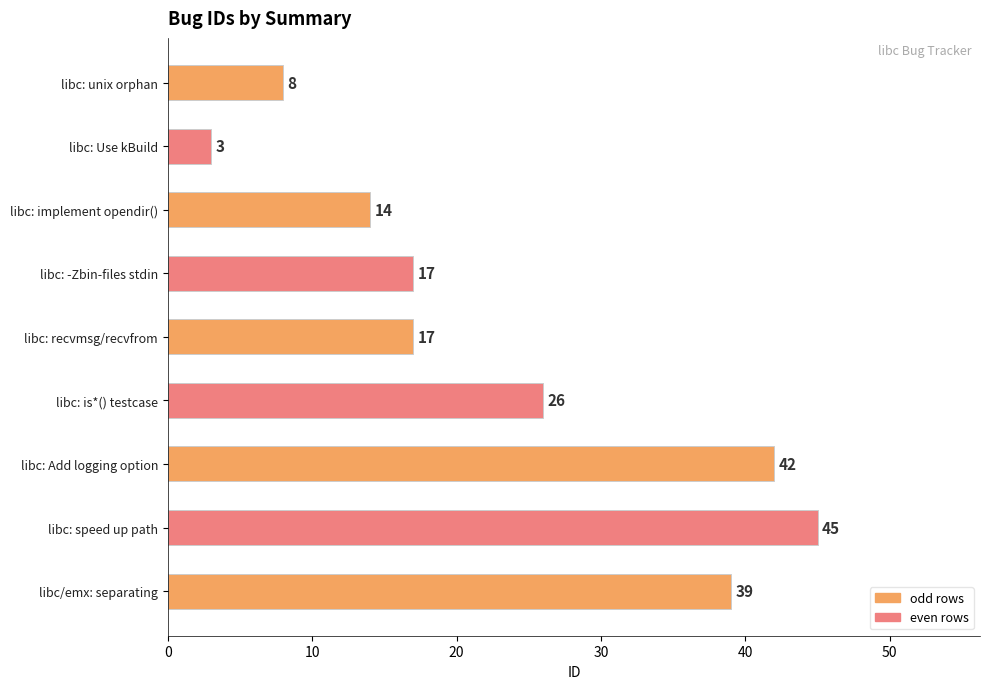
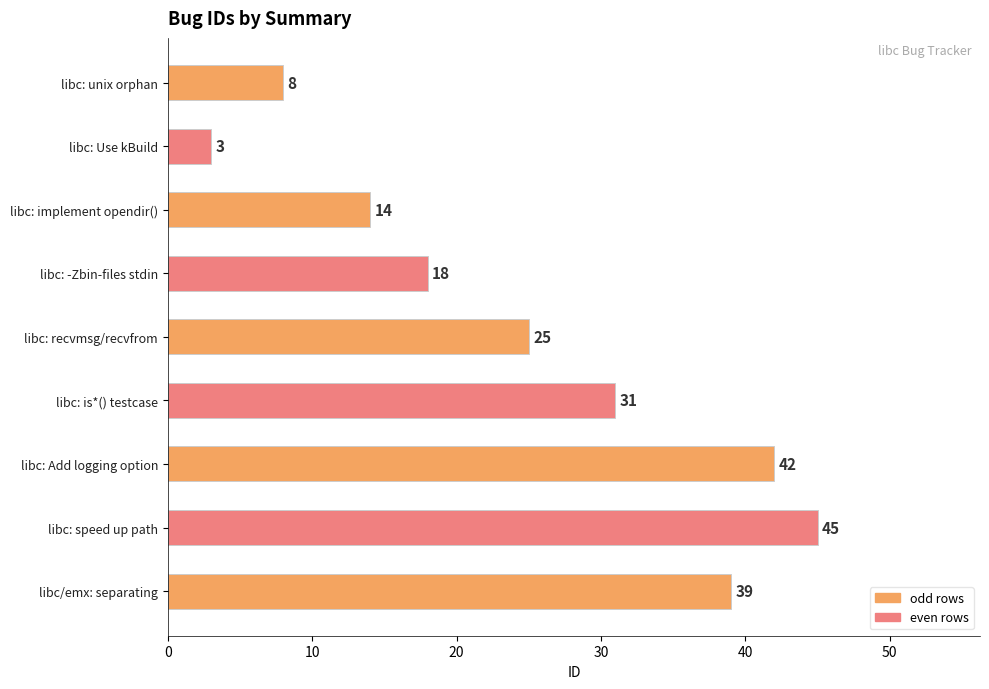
  {
    "libc: unix orphan": 8,
    "libc: Use kBuild": 3,
    "libc: implement opendir()": 14,
-   "libc: -Zbin-files stdin": 17,
-   "libc: recvmsg/recvfrom": 17,
-   "libc: is*() testcase": 26,
+   "libc: -Zbin-files stdin": 18,
+   "libc: recvmsg/recvfrom": 25,
+   "libc: is*() testcase": 31,
    "libc: Add logging option": 42,
    "libc: speed up path": 45,
    "libc/emx: separating": 39
  }
